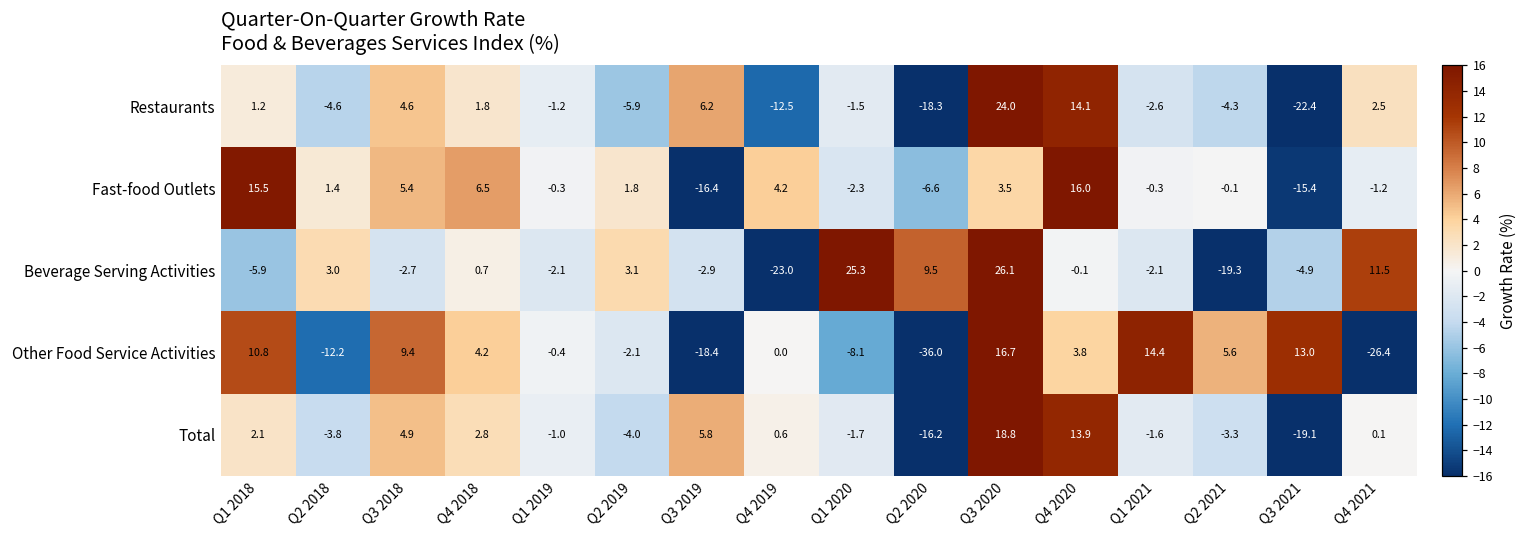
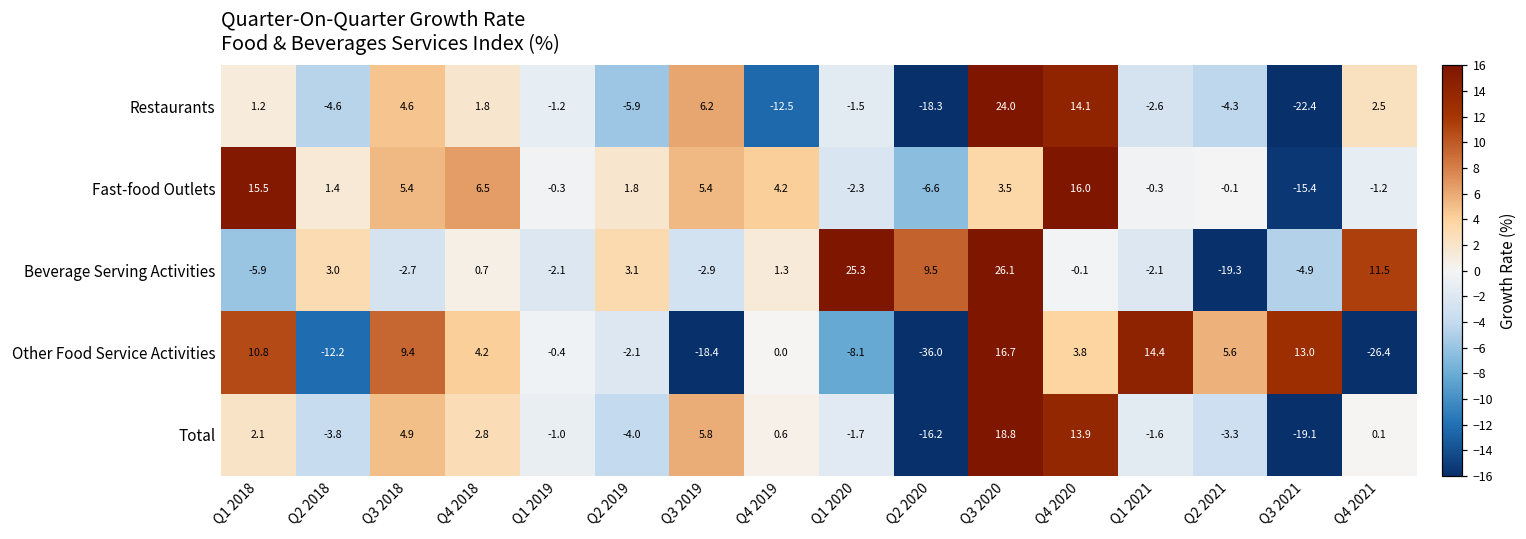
  {
    "Restaurants": {
      "Q1 2018": 1.2,
      "Q2 2018": -4.6,
      "Q3 2018": 4.6,
      "Q4 2018": 1.8,
      "Q1 2019": -1.2,
      "Q2 2019": -5.9,
      "Q3 2019": 6.2,
      "Q4 2019": -12.5,
      "Q1 2020": -1.5,
      "Q2 2020": -18.3,
      "Q3 2020": 24.0,
      "Q4 2020": 14.1,
      "Q1 2021": -2.6,
      "Q2 2021": -4.3,
      "Q3 2021": -22.4,
      "Q4 2021": 2.5
    },
    "Fast-food Outlets": {
      "Q1 2018": 15.5,
      "Q2 2018": 1.4,
      "Q3 2018": 5.4,
      "Q4 2018": 6.5,
      "Q1 2019": -0.3,
      "Q2 2019": 1.8,
-     "Q3 2019": -16.4,
+     "Q3 2019": 5.4,
      "Q4 2019": 4.2,
      "Q1 2020": -2.3,
      "Q2 2020": -6.6,
      "Q3 2020": 3.5,
      "Q4 2020": 16.0,
      "Q1 2021": -0.3,
      "Q2 2021": -0.1,
      "Q3 2021": -15.4,
      "Q4 2021": -1.2
    },
    "Beverage Serving Activities": {
      "Q1 2018": -5.9,
      "Q2 2018": 3.0,
      "Q3 2018": -2.7,
      "Q4 2018": 0.7,
      "Q1 2019": -2.1,
      "Q2 2019": 3.1,
      "Q3 2019": -2.9,
-     "Q4 2019": -23.0,
+     "Q4 2019": 1.3,
      "Q1 2020": 25.3,
      "Q2 2020": 9.5,
      "Q3 2020": 26.1,
      "Q4 2020": -0.1,
      "Q1 2021": -2.1,
      "Q2 2021": -19.3,
      "Q3 2021": -4.9,
      "Q4 2021": 11.5
    },
    "Other Food Service Activities": {
      "Q1 2018": 10.8,
      "Q2 2018": -12.2,
      "Q3 2018": 9.4,
      "Q4 2018": 4.2,
      "Q1 2019": -0.4,
      "Q2 2019": -2.1,
      "Q3 2019": -18.4,
      "Q4 2019": 0.0,
      "Q1 2020": -8.1,
      "Q2 2020": -36.0,
      "Q3 2020": 16.7,
      "Q4 2020": 3.8,
      "Q1 2021": 14.4,
      "Q2 2021": 5.6,
      "Q3 2021": 13.0,
      "Q4 2021": -26.4
    },
    "Total": {
      "Q1 2018": 2.1,
      "Q2 2018": -3.8,
      "Q3 2018": 4.9,
      "Q4 2018": 2.8,
      "Q1 2019": -1.0,
      "Q2 2019": -4.0,
      "Q3 2019": 5.8,
      "Q4 2019": 0.6,
      "Q1 2020": -1.7,
      "Q2 2020": -16.2,
      "Q3 2020": 18.8,
      "Q4 2020": 13.9,
      "Q1 2021": -1.6,
      "Q2 2021": -3.3,
      "Q3 2021": -19.1,
      "Q4 2021": 0.1
    }
  }
